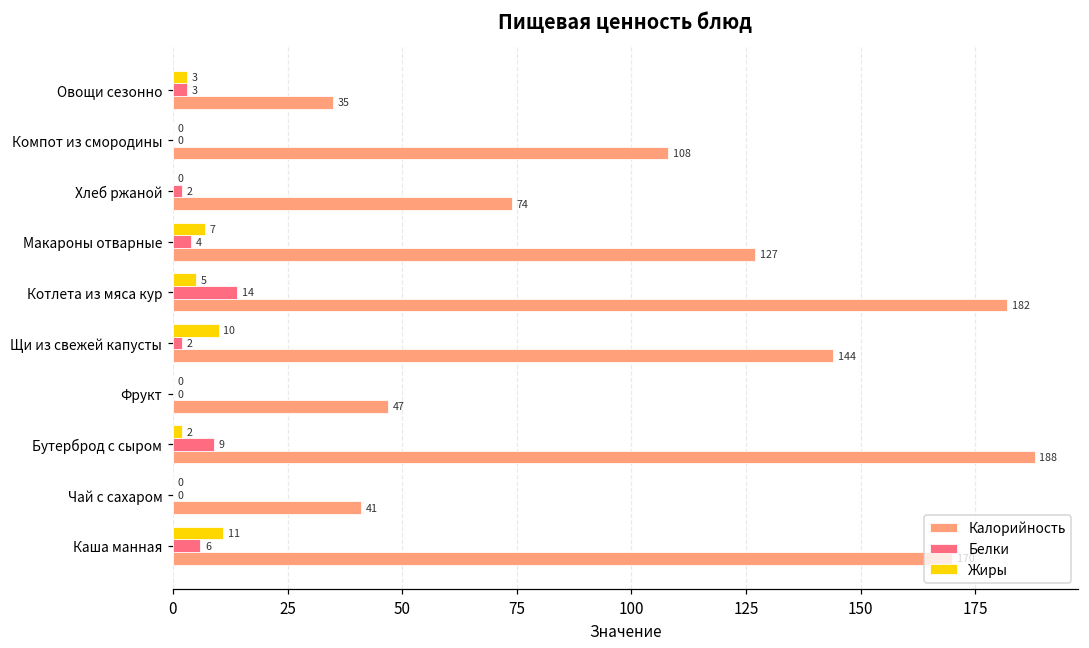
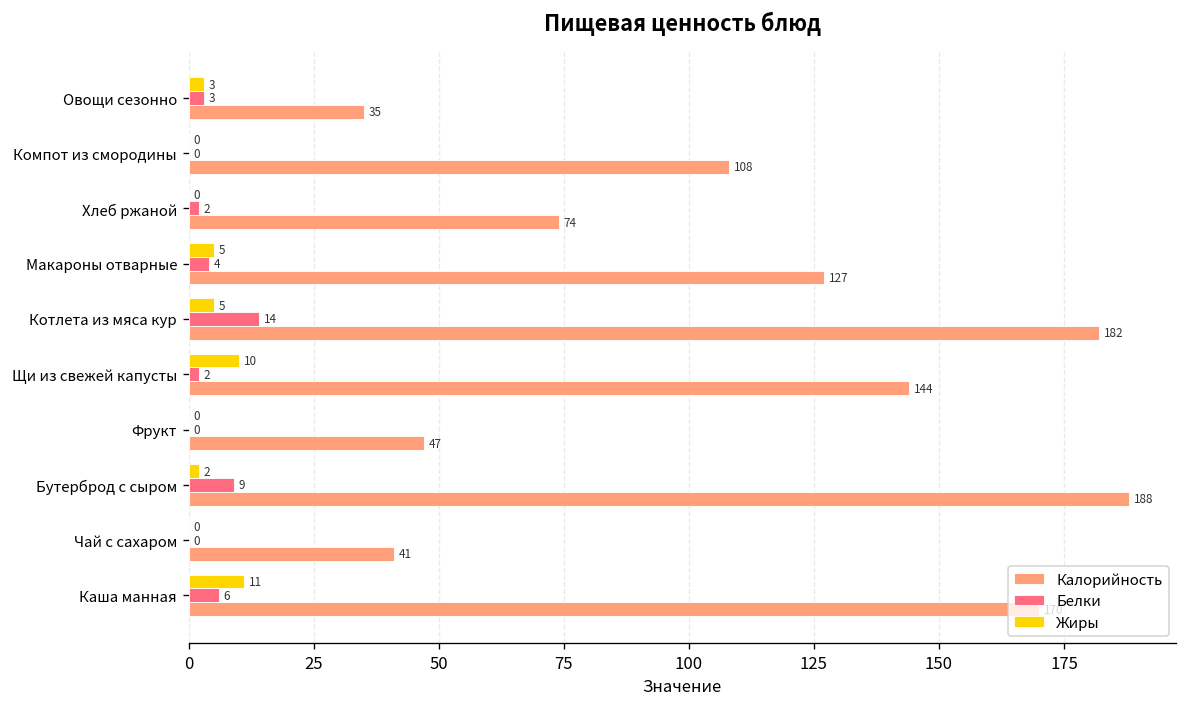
  {
    "Жиры": {
      "Овощи сезонно": 3,
      "Компот из смородины": 0,
      "Хлеб ржаной": 0,
-     "Макароны отварные": 7,
+     "Макароны отварные": 5,
      "Котлета из мяса кур": 5,
      "Щи из свежей капусты": 10,
      "Фрукт": 0,
      "Бутерброд с сыром": 2,
      "Чай с сахаром": 0,
      "Каша манная": 11
    }
  }
